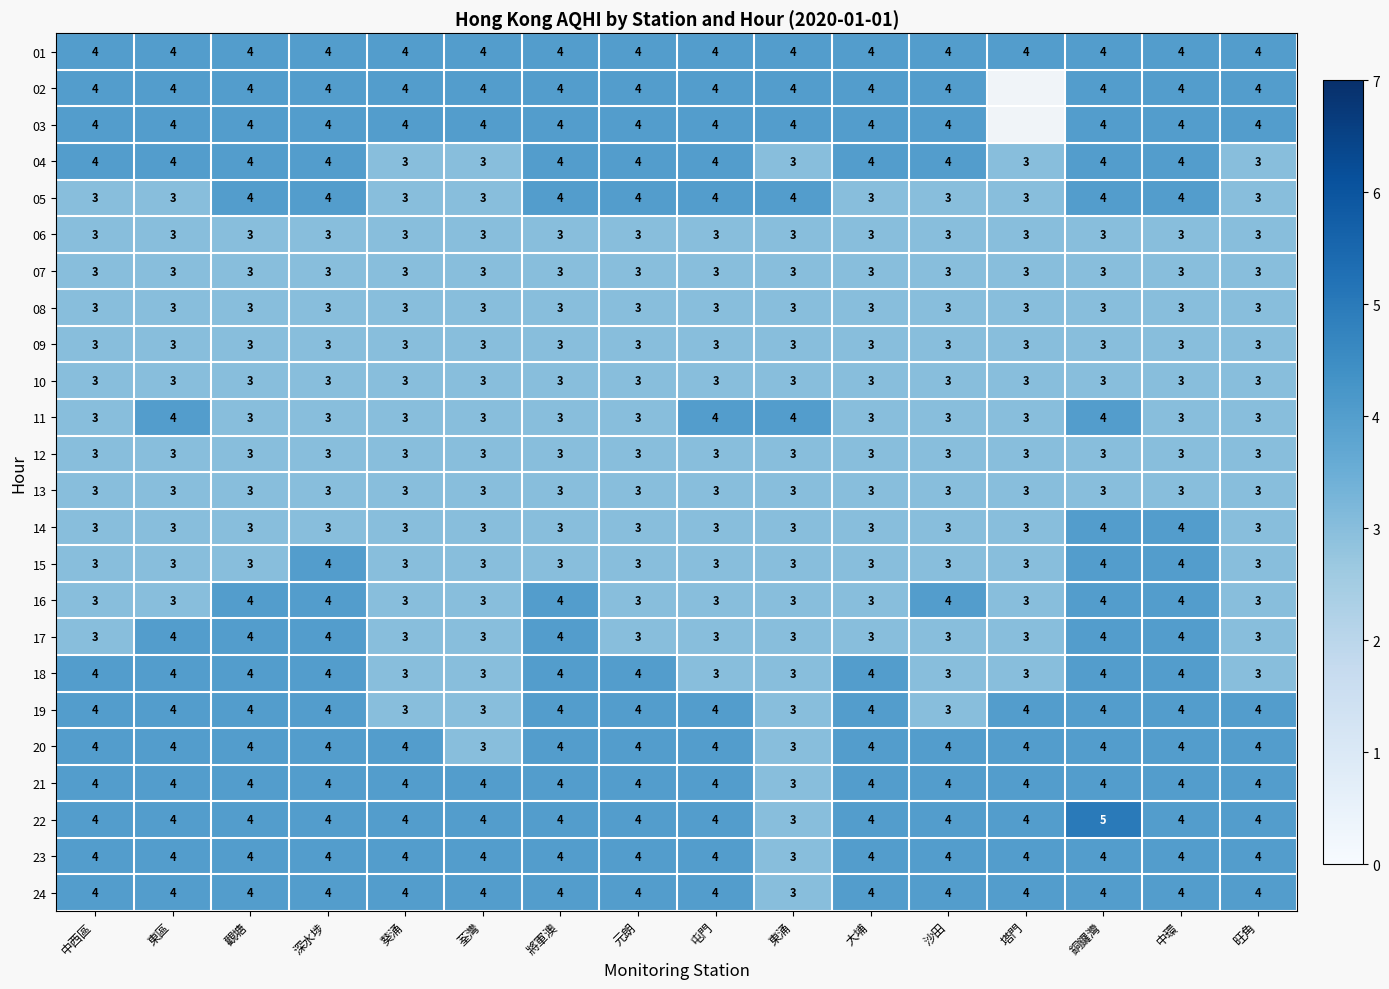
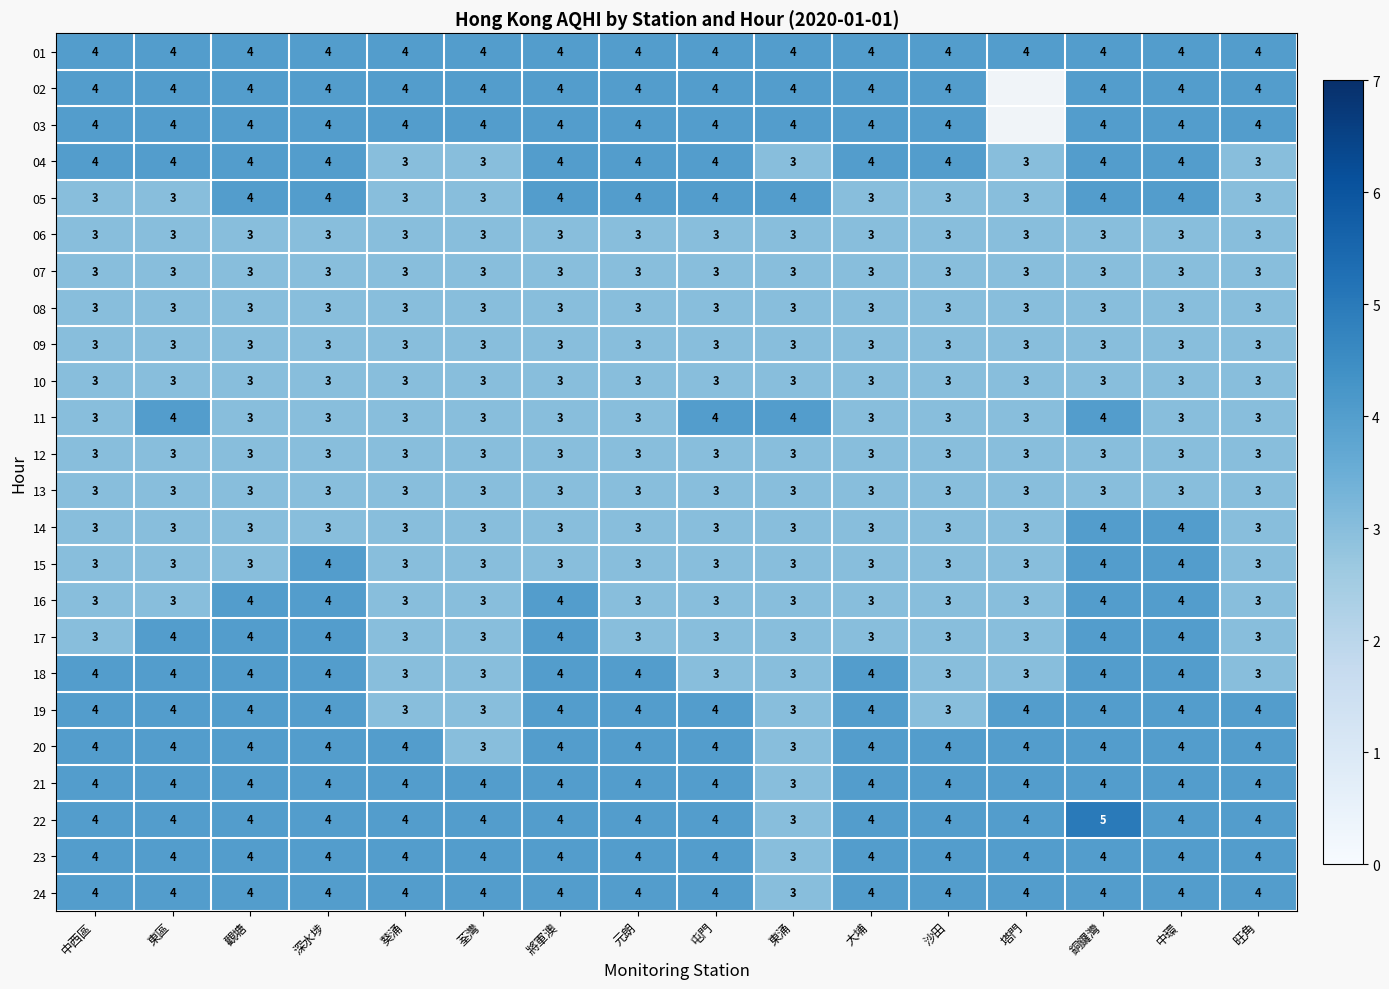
  {
    "16": {
      "中西區": 3,
      "東區": 3,
      "觀塘": 4,
      "深水埗": 4,
      "葵涌": 3,
      "荃灣": 3,
      "將軍澳": 4,
      "元朗": 3,
      "屯門": 3,
      "東涌": 3,
      "大埔": 3,
-     "沙田": 4,
+     "沙田": 3,
      "塔門": 3,
      "銅鑼灣": 4,
      "中環": 4,
      "旺角": 3
    }
  }
